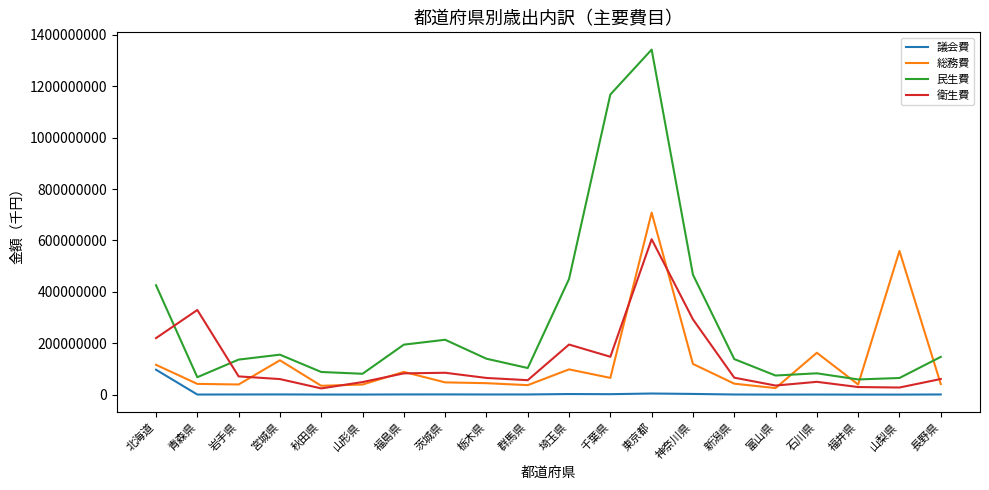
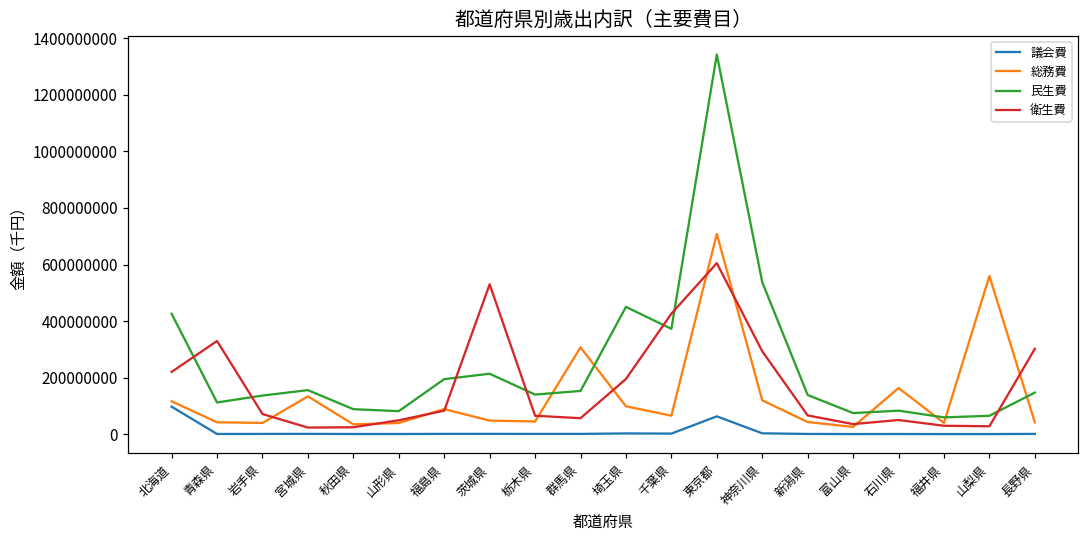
  {
    "議会費": {
      "北海道": 100000000,
      "青森県": 0,
      "岩手県": 0,
      "宮城県": 0,
      "秋田県": 0,
      "山形県": 0,
      "福島県": 0,
      "茨城県": 0,
      "栃木県": 0,
      "群馬県": 0,
      "埼玉県": 0,
      "千葉県": 0,
-     "東京都": 10000000,
+     "東京都": 60000000,
      "神奈川県": 0,
      "新潟県": 0,
      "富山県": 0,
      "石川県": 0,
      "福井県": 0,
      "山梨県": 0,
      "長野県": 0
    },
    "総務費": {
      "北海道": 120000000,
      "青森県": 40000000,
      "岩手県": 40000000,
      "宮城県": 130000000,
      "秋田県": 40000000,
      "茨城県": 50000000,
      "栃木県": 50000000,
-     "群馬県": 40000000,
+     "群馬県": 310000000,
      "埼玉県": 100000000,
      "千葉県": 70000000,
      "東京都": 710000000,
      "神奈川県": 120000000,
      "新潟県": 40000000,
      "富山県": 30000000,
      "石川県": 160000000,
      "山梨県": 560000000,
      "長野県": 40000000
    },
    "民生費": {
      "北海道": 430000000,
-     "青森県": 70000000,
+     "青森県": 110000000,
      "岩手県": 140000000,
      "宮城県": 160000000,
      "秋田県": 90000000,
      "山形県": 80000000,
      "福島県": 190000000,
      "茨城県": 210000000,
      "栃木県": 140000000,
-     "群馬県": 100000000,
+     "群馬県": 150000000,
      "埼玉県": 450000000,
-     "千葉県": 1170000000,
+     "千葉県": 370000000,
      "東京都": 1340000000,
-     "神奈川県": 470000000,
+     "神奈川県": 540000000,
      "新潟県": 140000000,
      "富山県": 80000000,
      "石川県": 80000000,
      "福井県": 60000000,
      "山梨県": 70000000,
      "長野県": 150000000
    },
    "衛生費": {
      "北海道": 220000000,
      "青森県": 330000000,
      "岩手県": 70000000,
-     "宮城県": 60000000,
+     "宮城県": 20000000,
      "秋田県": 20000000,
-     "茨城県": 90000000,
+     "茨城県": 530000000,
      "栃木県": 70000000,
      "群馬県": 60000000,
      "埼玉県": 200000000,
-     "千葉県": 150000000,
+     "千葉県": 430000000,
      "東京都": 600000000,
      "神奈川県": 290000000,
      "新潟県": 70000000,
      "富山県": 40000000,
      "石川県": 50000000,
      "山梨県": 30000000,
-     "長野県": 60000000
+     "長野県": 300000000
    }
  }
